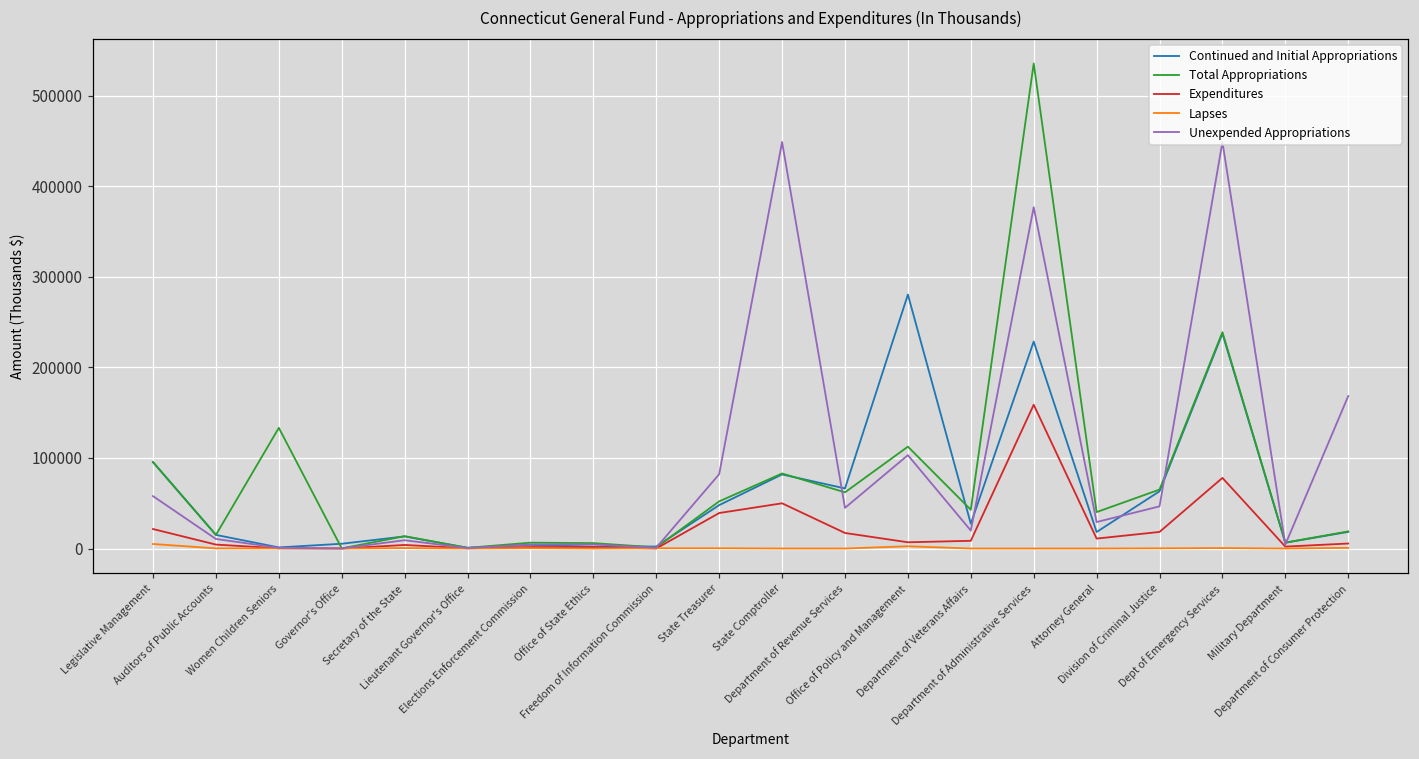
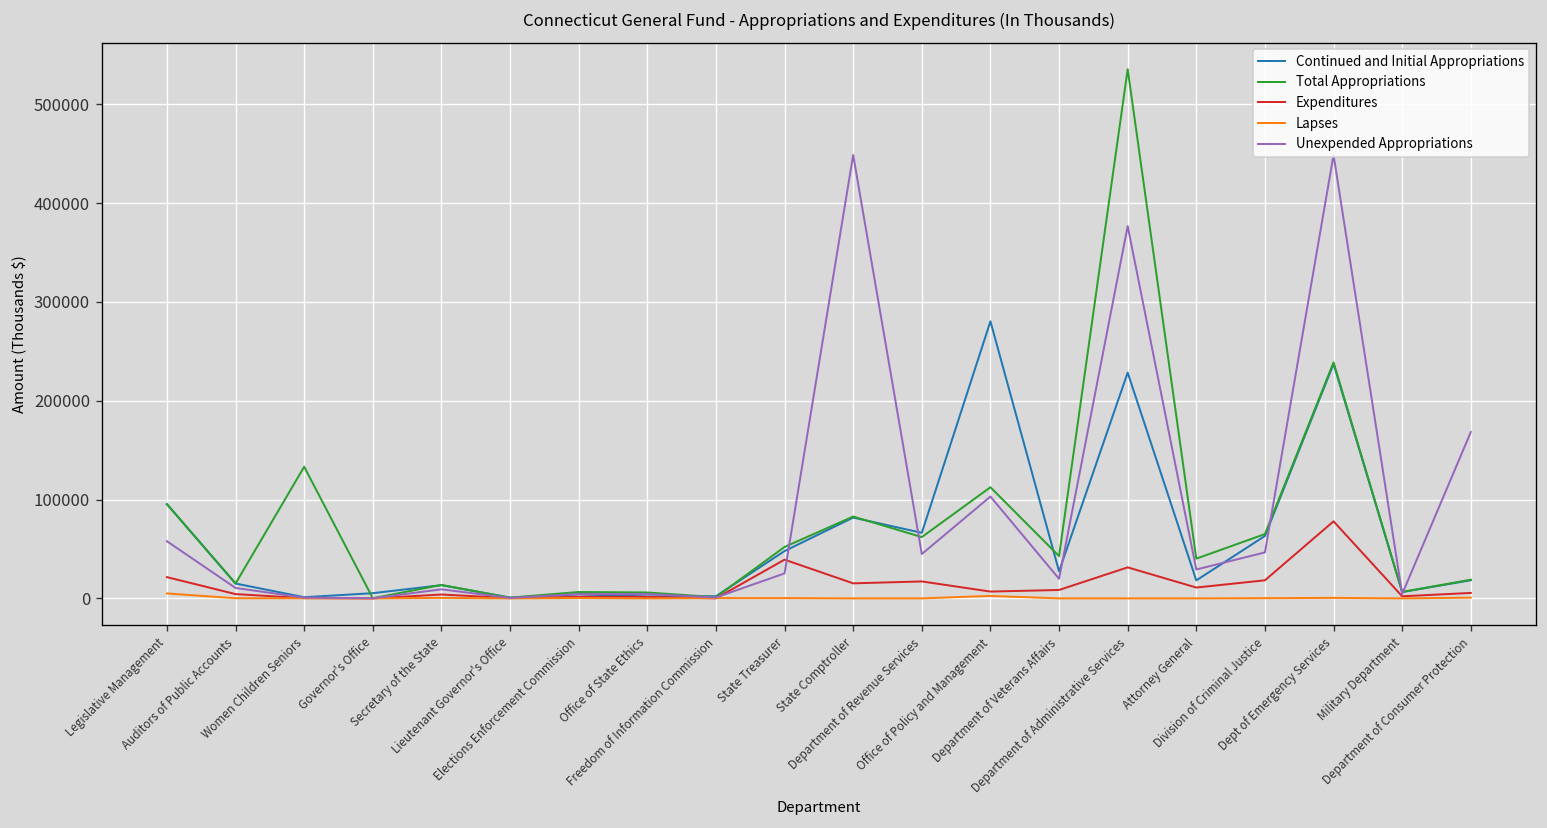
  {
    "Continued and Initial Appropriations": {
      "Governor's Office": 10000,
      "State Treasurer": 50000,
      "Department of Revenue Services": 70000,
      "Office of Policy and Management": 280000,
      "Department of Veterans Affairs": 30000,
      "Department of Administrative Services": 230000,
      "Attorney General": 20000
    },
    "Total Appropriations": {
      "Women Children Seniors": 130000,
      "State Treasurer": 50000,
      "Department of Revenue Services": 60000,
      "Office of Policy and Management": 110000,
      "Department of Veterans Affairs": 40000,
      "Department of Administrative Services": 540000,
      "Attorney General": 40000
    },
    "Expenditures": {
      "Legislative Management": 20000,
      "Auditors of Public Accounts": 0,
      "Secretary of the State": 0,
      "State Treasurer": 40000,
-     "State Comptroller": 50000,
+     "State Comptroller": 20000,
      "Department of Revenue Services": 20000,
      "Office of Policy and Management": 10000,
      "Department of Veterans Affairs": 10000,
-     "Department of Administrative Services": 160000,
+     "Department of Administrative Services": 30000,
      "Attorney General": 10000,
      "Division of Criminal Justice": 20000,
      "Dept of Emergency Services": 80000,
      "Department of Consumer Protection": 10000
    },
    "Lapses": {
      "Legislative Management": 10000,
      "Auditors of Public Accounts": 0,
      "Secretary of the State": 0,
      "State Treasurer": 0,
      "State Comptroller": 0,
      "Department of Revenue Services": 0,
      "Office of Policy and Management": 0,
      "Department of Veterans Affairs": 0,
      "Department of Administrative Services": 0,
      "Attorney General": 0,
      "Division of Criminal Justice": 0,
      "Dept of Emergency Services": 0,
      "Department of Consumer Protection": 0
    },
    "Unexpended Appropriations": {
      "Legislative Management": 60000,
      "Auditors of Public Accounts": 10000,
      "Secretary of the State": 10000,
-     "State Treasurer": 80000,
+     "State Treasurer": 30000,
      "State Comptroller": 450000,
      "Department of Revenue Services": 40000,
      "Office of Policy and Management": 100000,
      "Department of Veterans Affairs": 20000,
      "Department of Administrative Services": 380000,
      "Attorney General": 30000,
      "Division of Criminal Justice": 50000,
      "Dept of Emergency Services": 450000,
      "Department of Consumer Protection": 170000
    }
  }
